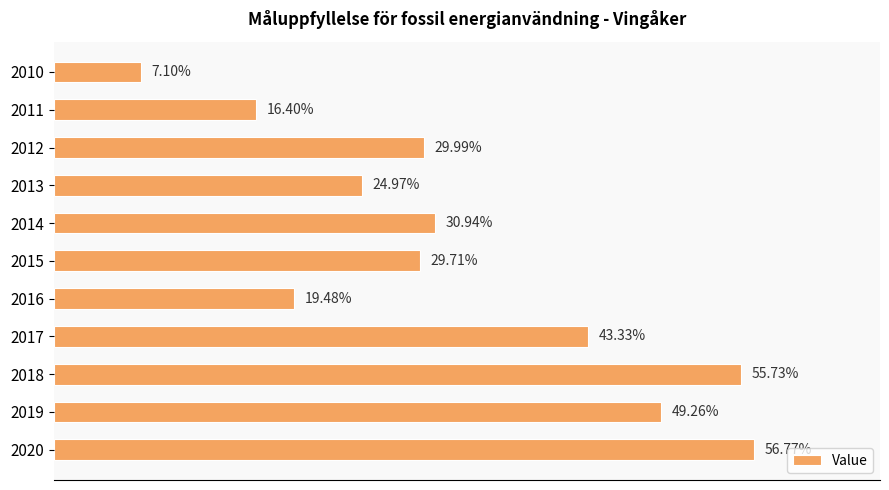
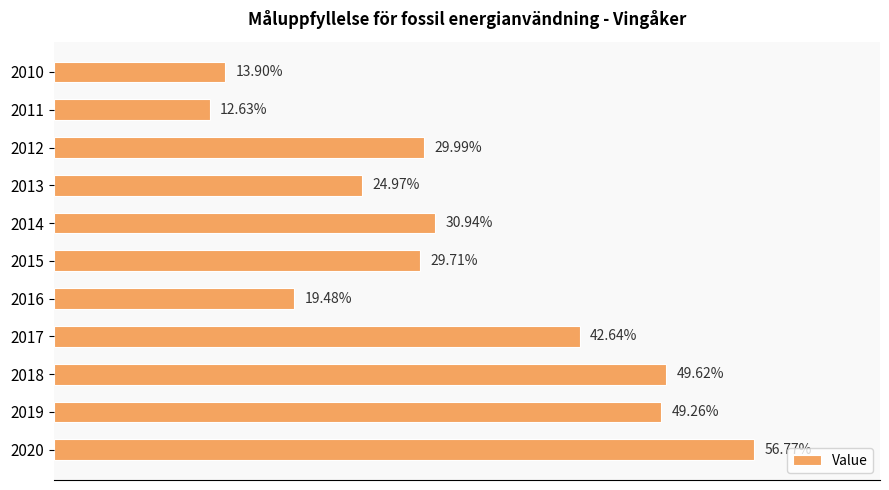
  {
-   "2010": "7.10%",
-   "2011": "16.40%",
+   "2010": "13.90%",
+   "2011": "12.63%",
    "2012": "29.99%",
    "2013": "24.97%",
    "2014": "30.94%",
    "2015": "29.71%",
    "2016": "19.48%",
-   "2017": "43.33%",
-   "2018": "55.73%",
+   "2017": "42.64%",
+   "2018": "49.62%",
    "2019": "49.26%"
  }
